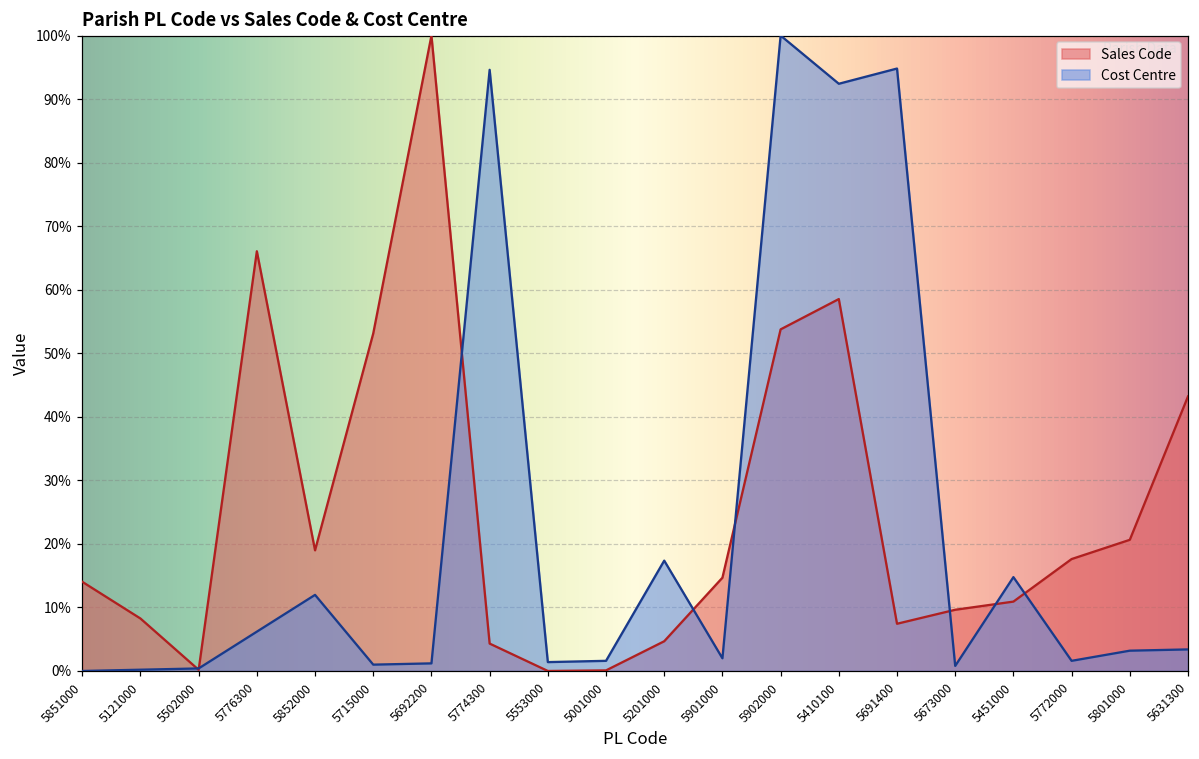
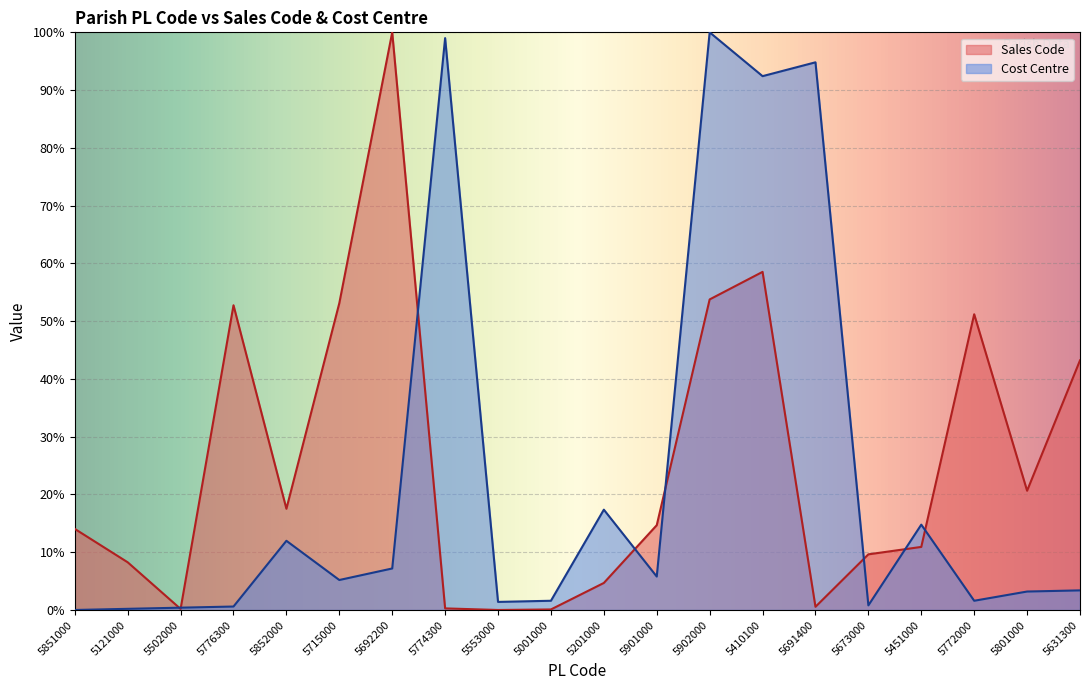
  {
    "Sales Code": {
      "5851000": "14%",
      "5121000": "8%",
-     "5776300": "66%",
-     "5852000": "19%",
+     "5776300": "53%",
+     "5852000": "18%",
      "5715000": "53%",
      "5692200": "100%",
-     "5774300": "4%",
+     "5774300": "0%",
      "5553000": "0%",
      "5001000": "0%",
      "5201000": "5%",
      "5901000": "15%",
      "5902000": "54%",
      "5410100": "59%",
-     "5691400": "7%",
+     "5691400": "1%",
      "5673000": "10%",
      "5451000": "11%",
-     "5772000": "18%",
+     "5772000": "51%",
      "5801000": "21%",
      "5631300": "43%"
    },
    "Cost Centre": {
      "5851000": "0%",
      "5121000": "0%",
-     "5776300": "6%",
+     "5776300": "1%",
      "5852000": "12%",
-     "5715000": "1%",
-     "5692200": "1%",
-     "5774300": "95%",
+     "5715000": "5%",
+     "5692200": "7%",
+     "5774300": "99%",
      "5553000": "1%",
      "5001000": "2%",
      "5201000": "17%",
-     "5901000": "2%",
+     "5901000": "6%",
      "5902000": "100%",
      "5410100": "92%",
      "5691400": "95%",
      "5673000": "1%",
      "5451000": "15%",
      "5772000": "2%",
      "5801000": "3%",
      "5631300": "3%"
    }
  }
